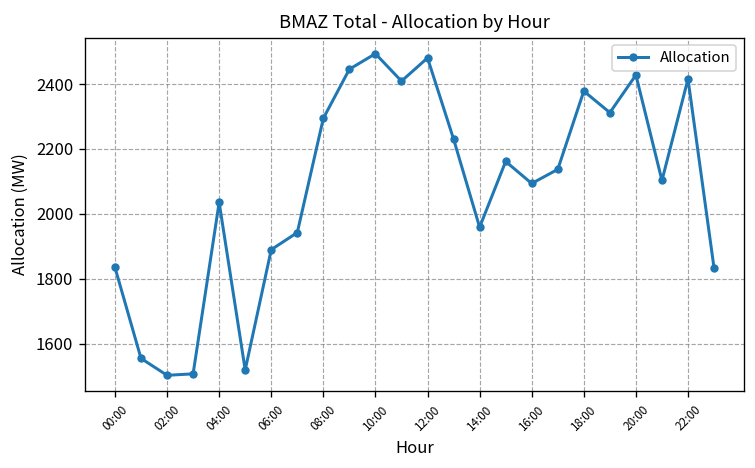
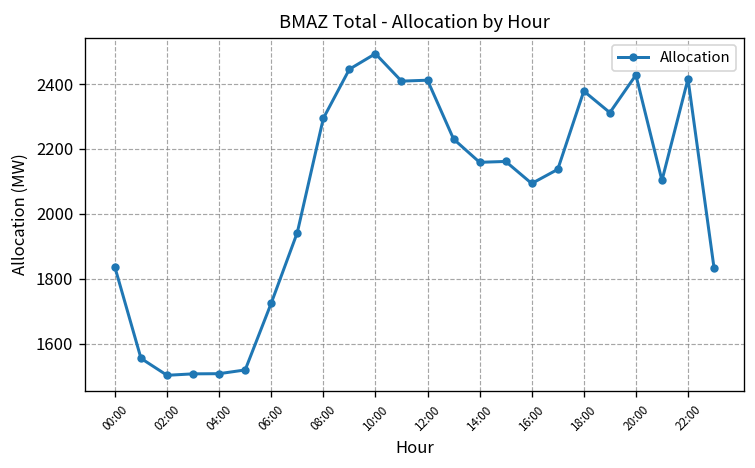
  {
    "00:00": 1830,
    "02:00": 1500,
-   "04:00": 2040,
-   "06:00": 1890,
+   "04:00": 1510,
+   "06:00": 1720,
    "08:00": 2290,
    "10:00": 2490,
-   "12:00": 2480,
-   "14:00": 1960,
+   "12:00": 2410,
+   "14:00": 2160,
    "16:00": 2090,
    "18:00": 2380,
    "20:00": 2430,
    "22:00": 2420
  }
